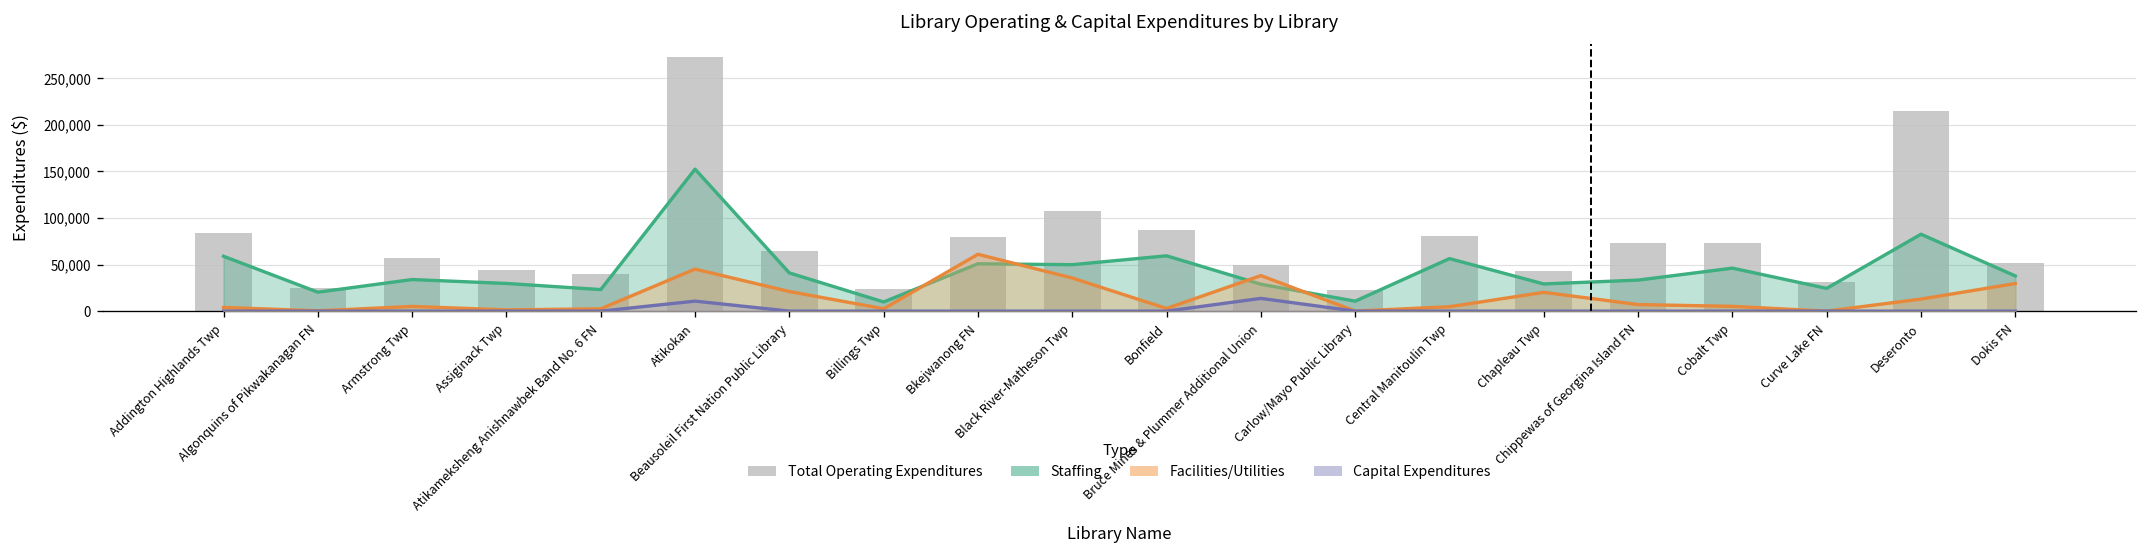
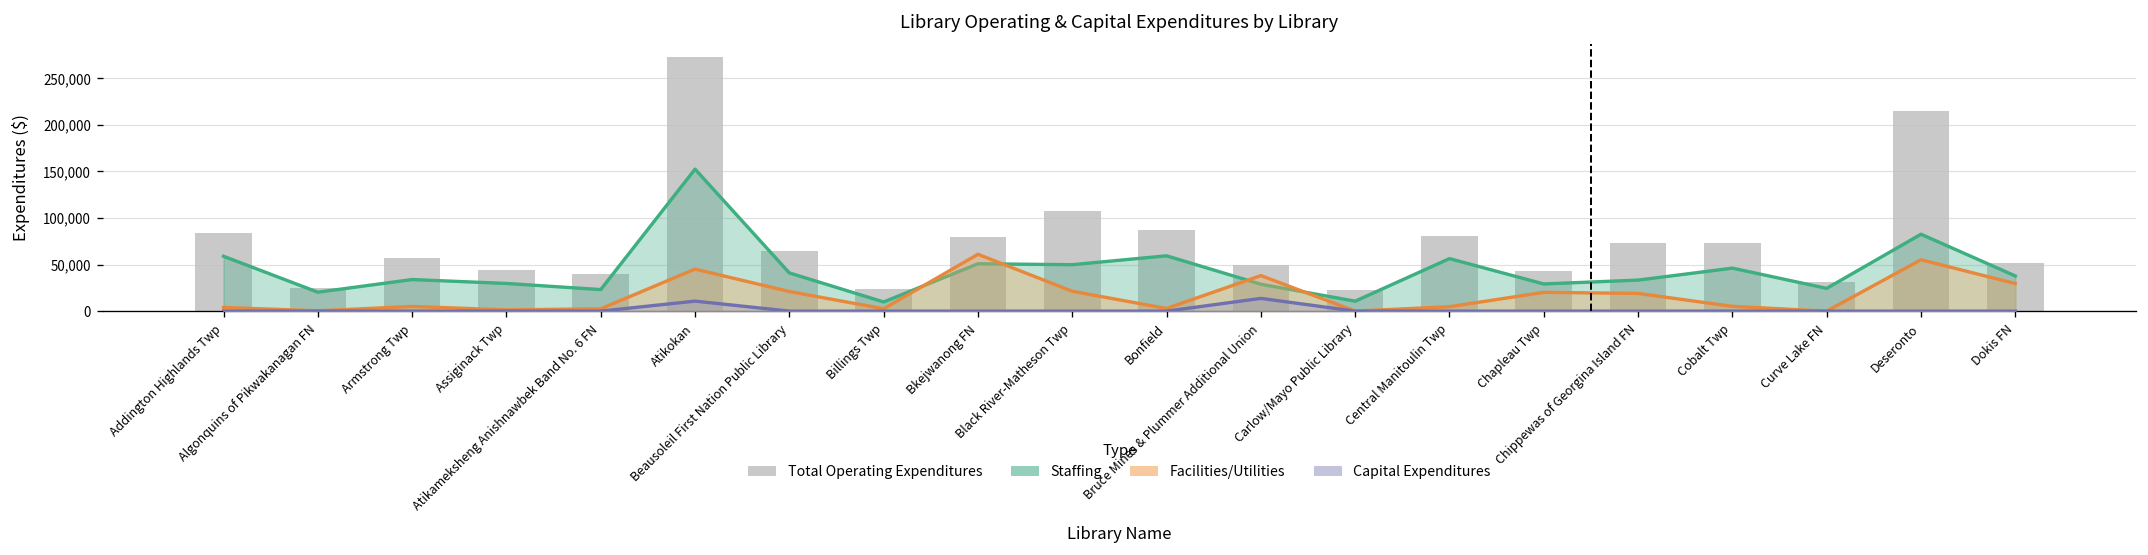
  {
    "Facilities/Utilities": {
      "Addington Highlands Twp": "0",
      "Armstrong Twp": "10,000",
      "Atikokan": "50,000",
      "Beausoleil First Nation Public Library": "20,000",
      "Bkejwanong FN": "60,000",
-     "Black River-Matheson Twp": "40,000",
+     "Black River-Matheson Twp": "20,000",
      "Bruce Mines & Plummer Additional Union": "40,000",
      "Central Manitoulin Twp": "0",
      "Chapleau Twp": "20,000",
-     "Chippewas of Georgina Island FN": "10,000",
+     "Chippewas of Georgina Island FN": "20,000",
      "Cobalt Twp": "10,000",
-     "Deseronto": "10,000",
+     "Deseronto": "60,000",
      "Dokis FN": "30,000"
    }
  }
